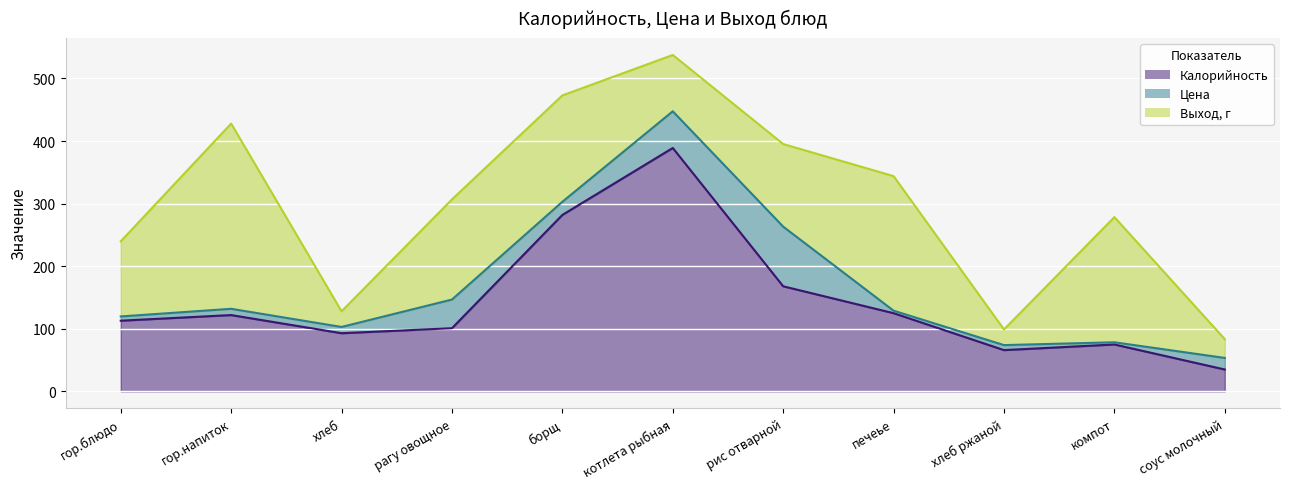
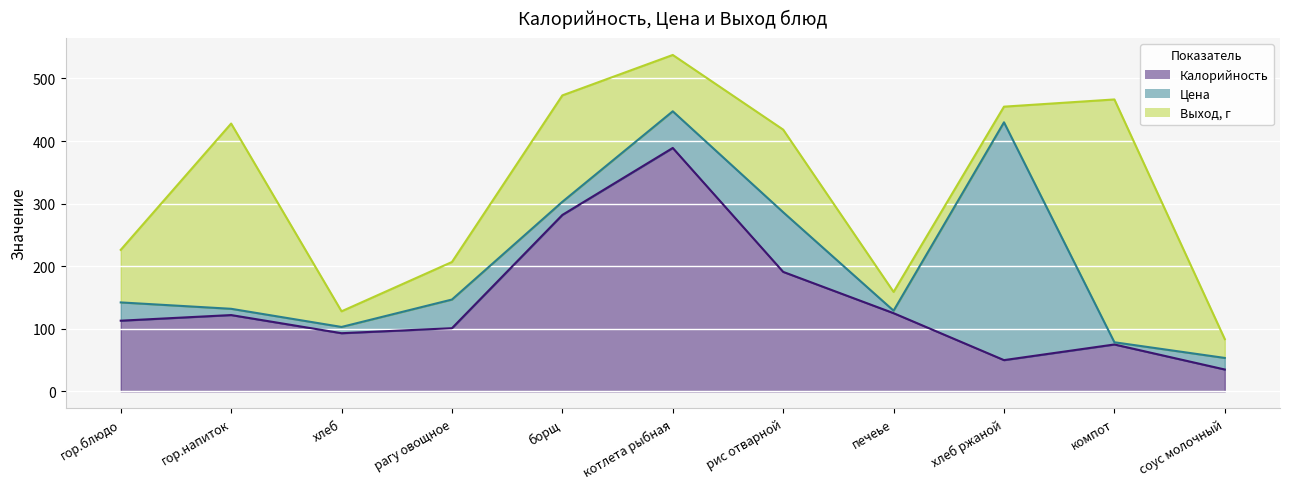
  {
    "Калорийность": {
      "гор.блюдо": 110,
      "гор.напиток": 120,
      "хлеб": 90,
      "рагу овощное": 100,
      "борщ": 280,
      "котлета рыбная": 390,
-     "рис отварной": 170,
-     "хлеб ржаной": 70,
+     "рис отварной": 190,
+     "хлеб ржаной": 50,
      "соус молочный": 40
    },
    "Цена": {
-     "гор.блюдо": 10,
+     "гор.блюдо": 30,
      "гор.напиток": 10,
      "хлеб": 10,
      "рагу овощное": 50,
      "борщ": 20,
      "котлета рыбная": 60,
      "рис отварной": 100,
-     "хлеб ржаной": 10,
+     "хлеб ржаной": 380,
      "соус молочный": 20
    },
    "Выход, г": {
-     "гор.блюдо": 120,
+     "гор.блюдо": 80,
      "гор.напиток": 300,
      "хлеб": 30,
-     "рагу овощное": 160,
+     "рагу овощное": 60,
      "борщ": 170,
      "котлета рыбная": 90,
      "рис отварной": 130,
-     "печеье": 220,
+     "печеье": 30,
      "хлеб ржаной": 30,
-     "компот": 200,
+     "компот": 390,
      "соус молочный": 30
    }
  }
